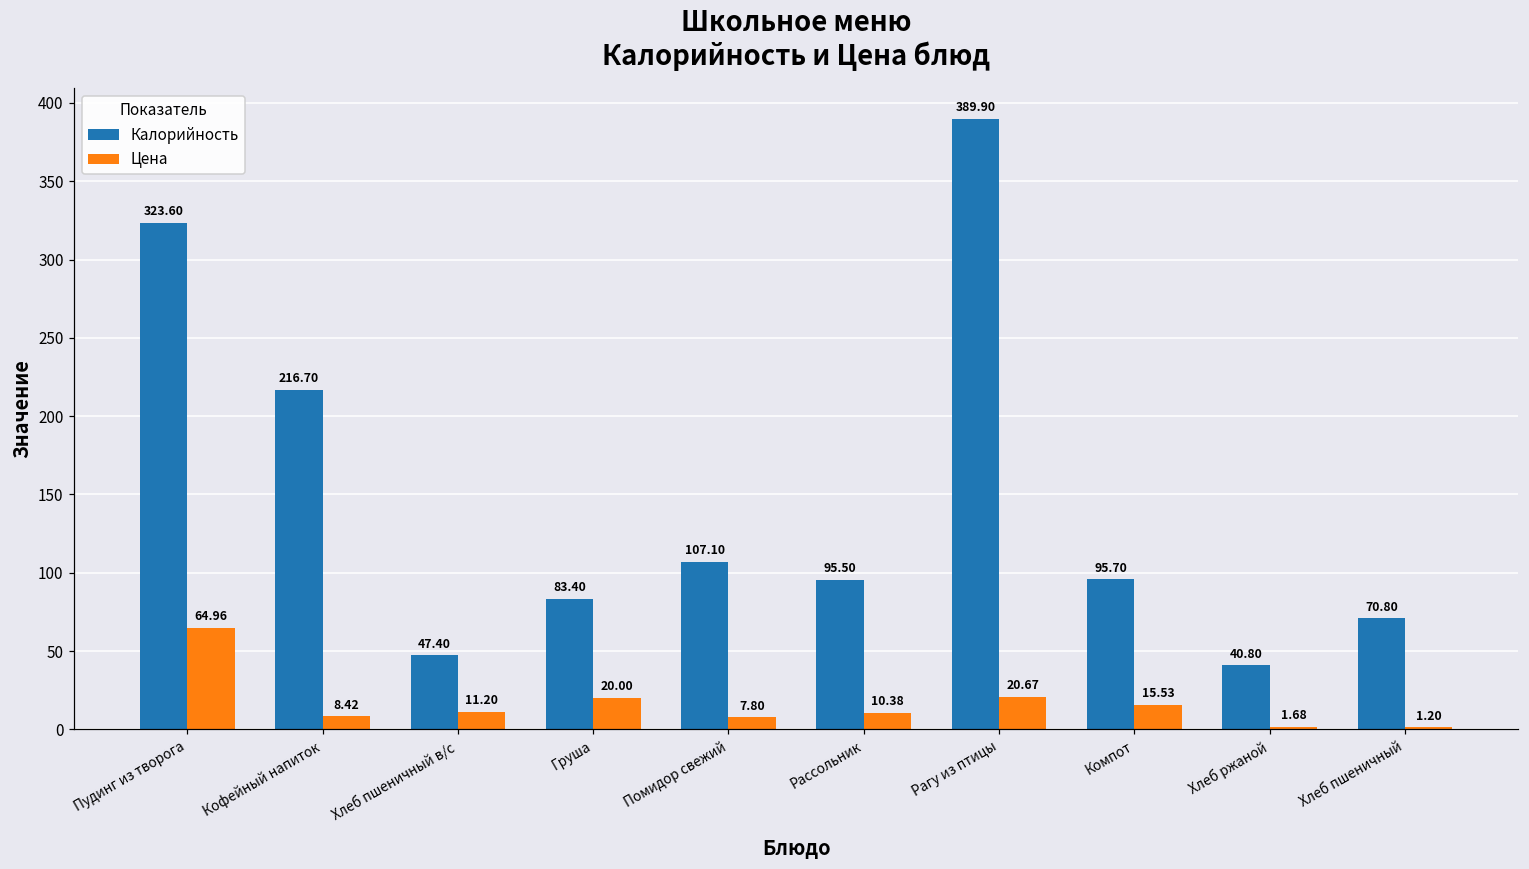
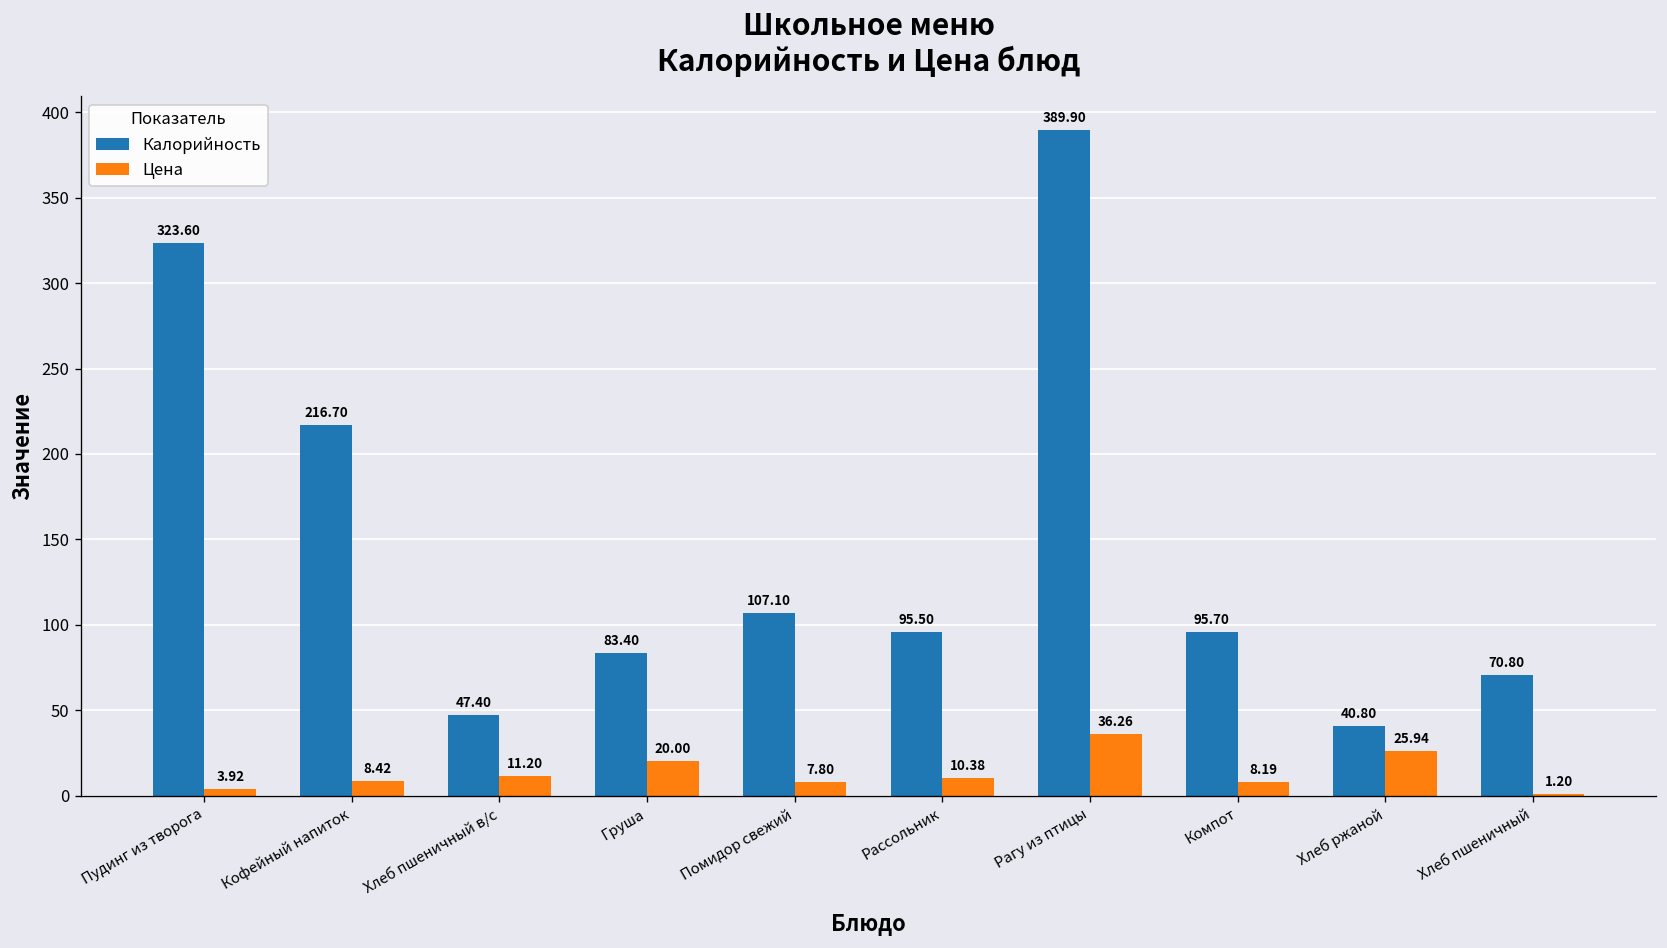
  {
    "Калорийность": {
      "Пудинг из творога": 323.60,
      "Кофейный напиток": 216.70,
      "Хлеб пшеничный в/с": 47.40,
      "Груша": 83.40,
      "Помидор свежий": 107.10,
      "Рассольник": 95.50,
      "Рагу из птицы": 389.90,
      "Компот": 95.70,
      "Хлеб ржаной": 40.80,
      "Хлеб пшеничный": 70.80
    },
    "Цена": {
-     "Пудинг из творога": 64.96,
+     "Пудинг из творога": 3.92,
      "Кофейный напиток": 8.42,
      "Хлеб пшеничный в/с": 11.20,
      "Груша": 20.00,
      "Помидор свежий": 7.80,
      "Рассольник": 10.38,
-     "Рагу из птицы": 20.67,
-     "Компот": 15.53,
-     "Хлеб ржаной": 1.68,
+     "Рагу из птицы": 36.26,
+     "Компот": 8.19,
+     "Хлеб ржаной": 25.94,
      "Хлеб пшеничный": 1.20
    }
  }
